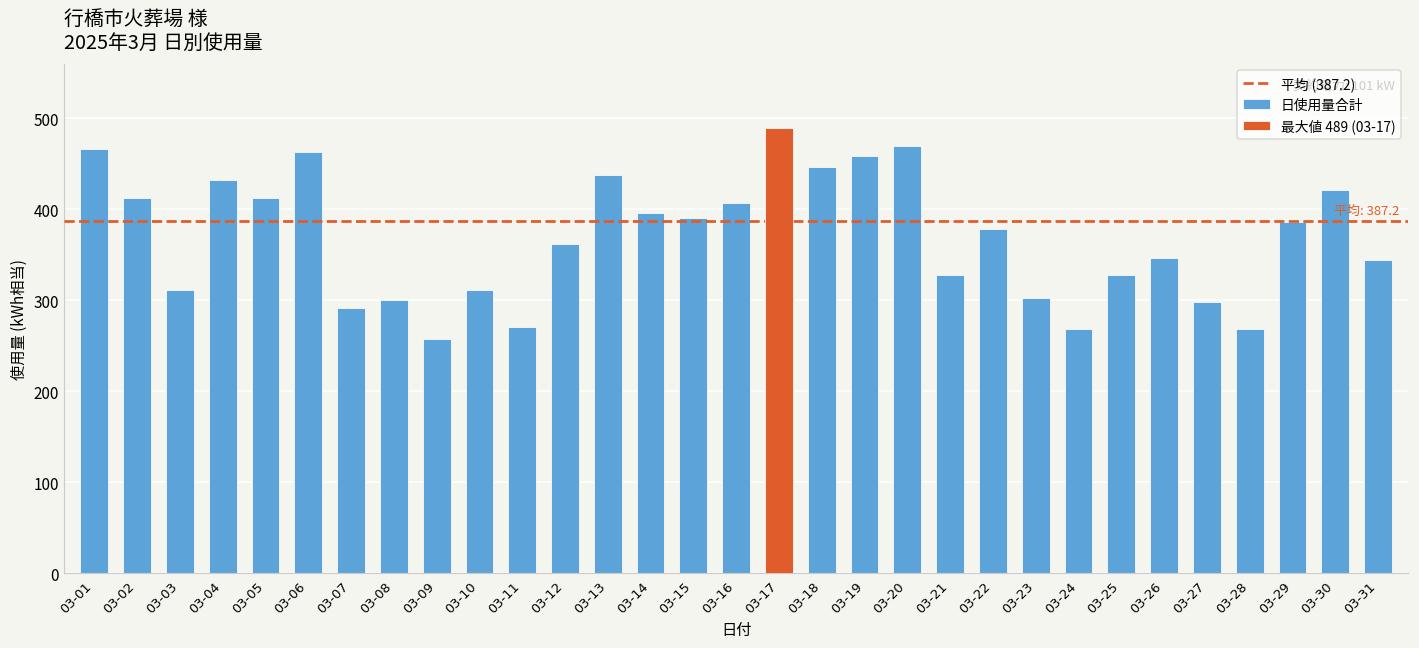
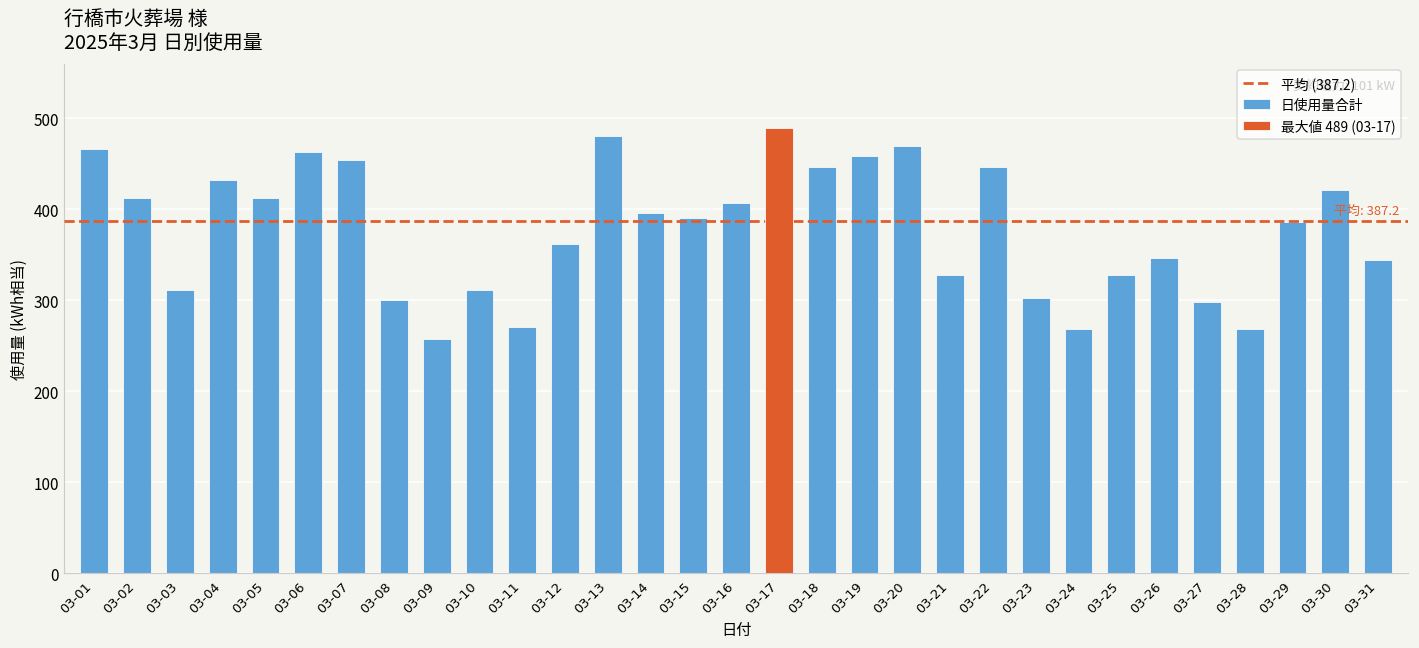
  {
    "日使用量合計": {
      "03-01": 470,
      "03-02": 410,
      "03-03": 310,
      "03-04": 430,
      "03-05": 410,
      "03-06": 460,
-     "03-07": 290,
+     "03-07": 450,
      "03-08": 300,
      "03-09": 260,
      "03-10": 310,
      "03-11": 270,
      "03-12": 360,
-     "03-13": 440,
+     "03-13": 480,
      "03-14": 400,
      "03-15": 390,
      "03-16": 410,
      "03-17": 490,
      "03-18": 450,
      "03-19": 460,
      "03-20": 470,
      "03-21": 330,
-     "03-22": 380,
+     "03-22": 450,
      "03-23": 300,
      "03-24": 270,
      "03-25": 330,
      "03-26": 350,
      "03-27": 300,
      "03-28": 270,
      "03-29": 390,
      "03-31": 340
    },
    "最大値 489 (03-17)": {
      "03-17": 490
    }
  }
